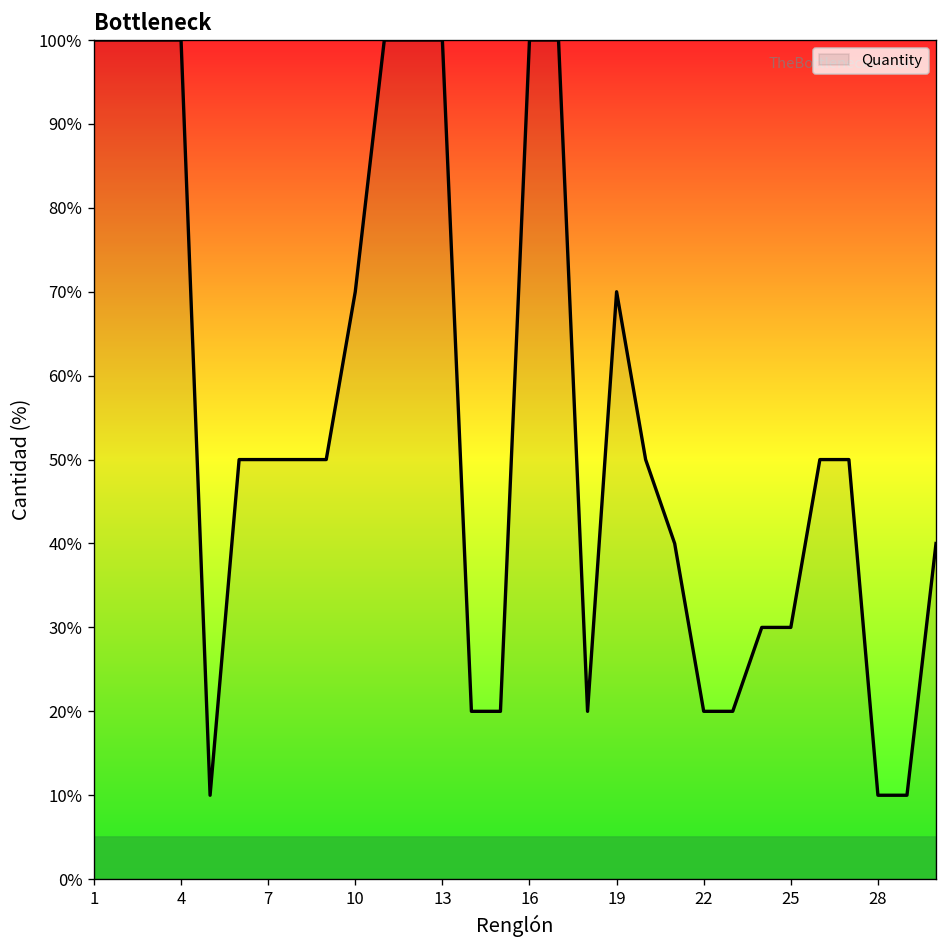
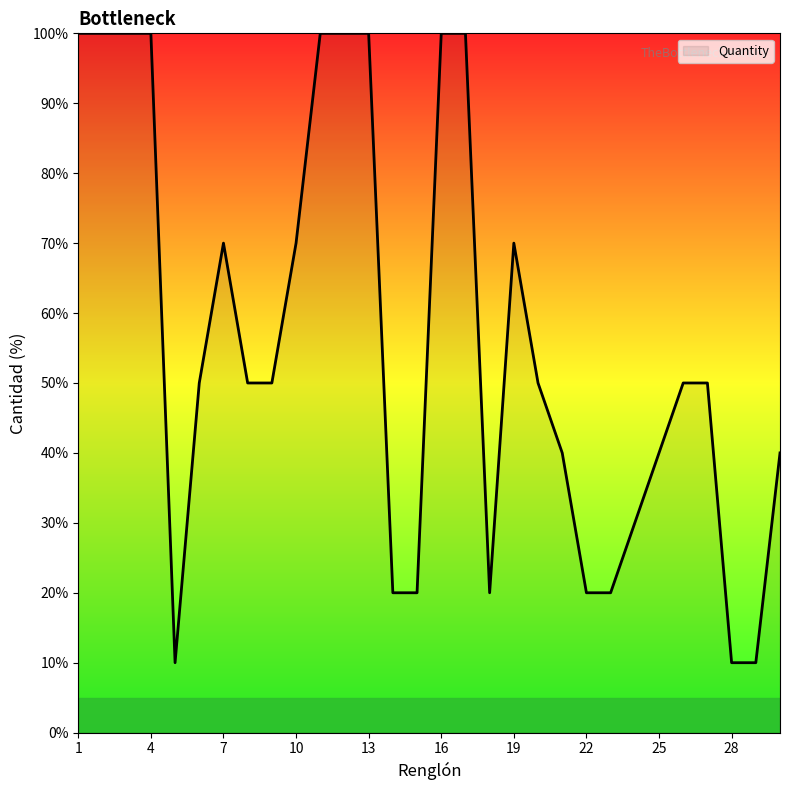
  {
    "1": "100%",
    "4": "100%",
-   "7": "50%",
+   "7": "70%",
    "10": "70%",
    "13": "100%",
    "16": "100%",
    "19": "70%",
    "22": "20%",
-   "25": "30%",
+   "25": "40%",
    "28": "10%"
  }
